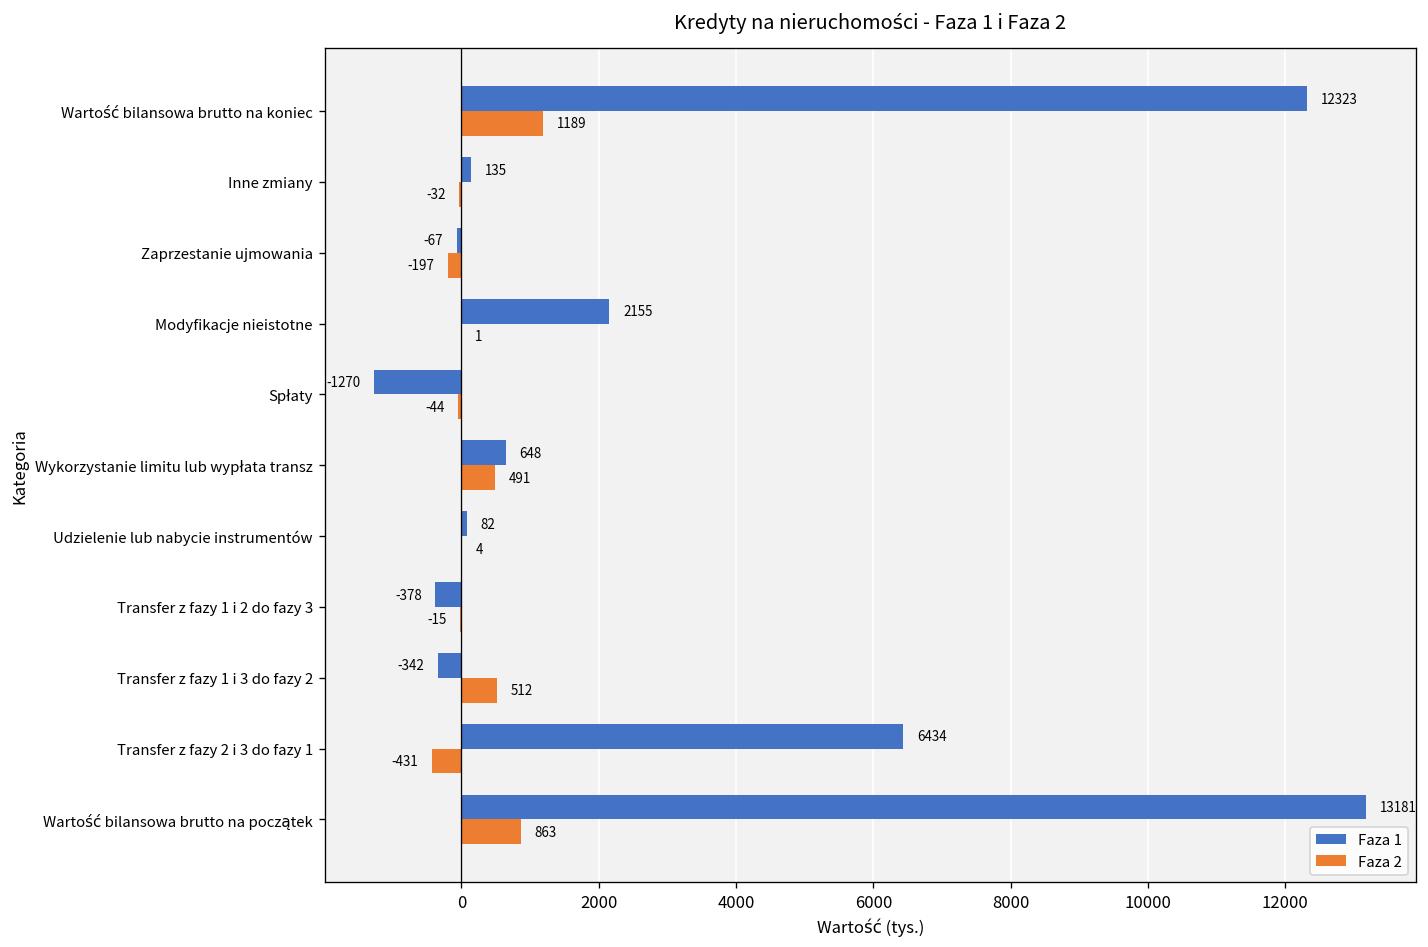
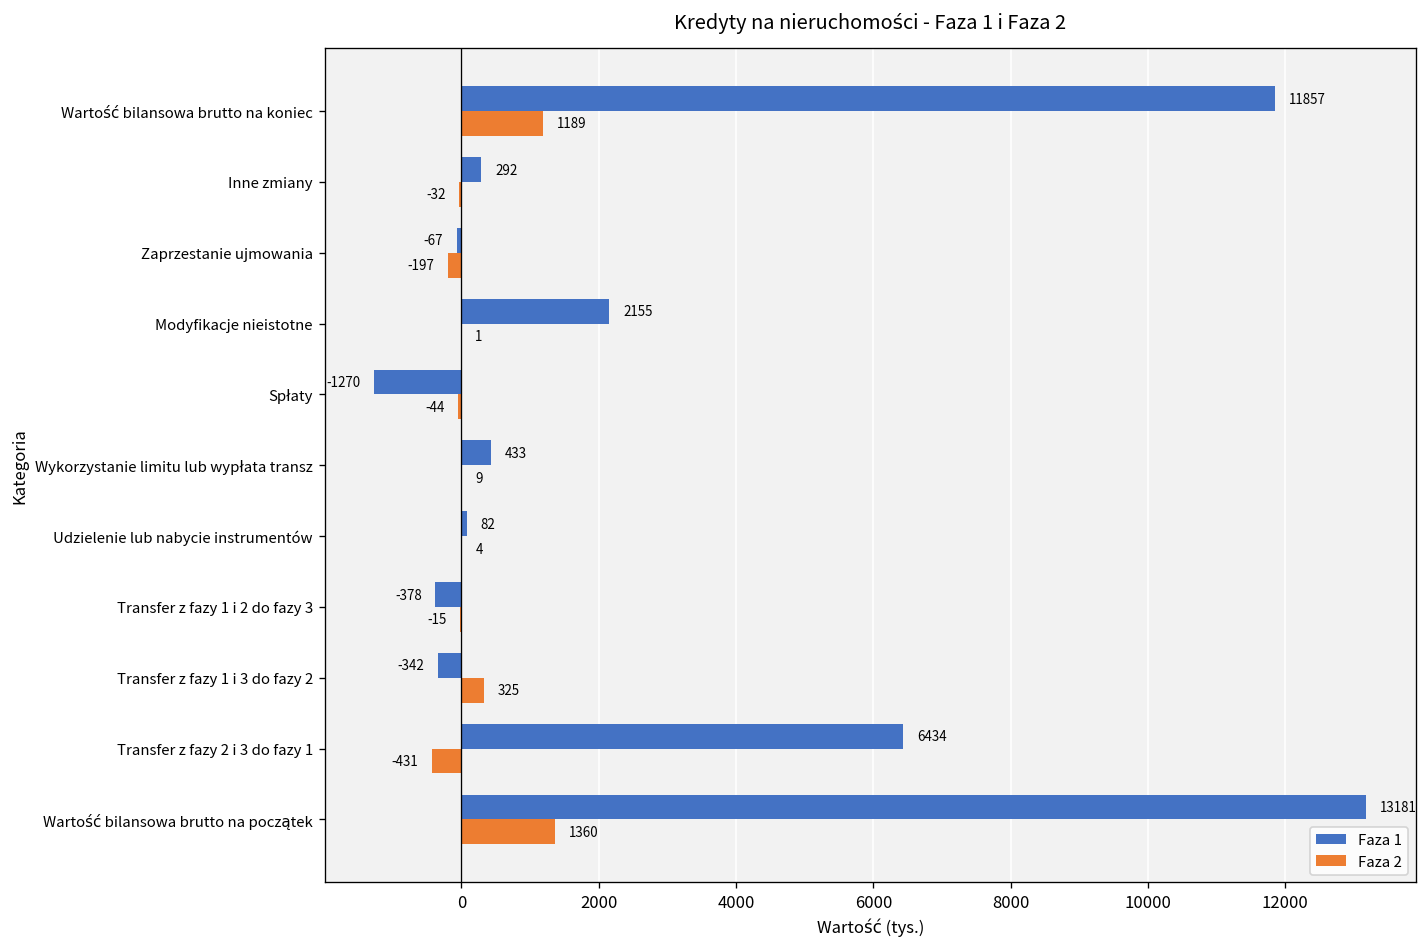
  {
    "Faza 1": {
-     "Wartość bilansowa brutto na koniec": 12323,
-     "Inne zmiany": 135,
+     "Wartość bilansowa brutto na koniec": 11857,
+     "Inne zmiany": 292,
      "Zaprzestanie ujmowania": -67,
      "Modyfikacje nieistotne": 2155,
      "Spłaty": -1270,
-     "Wykorzystanie limitu lub wypłata transz": 648,
+     "Wykorzystanie limitu lub wypłata transz": 433,
      "Udzielenie lub nabycie instrumentów": 82,
      "Transfer z fazy 1 i 2 do fazy 3": -378,
      "Transfer z fazy 1 i 3 do fazy 2": -342,
      "Transfer z fazy 2 i 3 do fazy 1": 6434,
      "Wartość bilansowa brutto na początek": 13181
    },
    "Faza 2": {
      "Wartość bilansowa brutto na koniec": 1189,
      "Inne zmiany": -32,
      "Zaprzestanie ujmowania": -197,
      "Modyfikacje nieistotne": 1,
      "Spłaty": -44,
-     "Wykorzystanie limitu lub wypłata transz": 491,
+     "Wykorzystanie limitu lub wypłata transz": 9,
      "Udzielenie lub nabycie instrumentów": 4,
      "Transfer z fazy 1 i 2 do fazy 3": -15,
-     "Transfer z fazy 1 i 3 do fazy 2": 512,
+     "Transfer z fazy 1 i 3 do fazy 2": 325,
      "Transfer z fazy 2 i 3 do fazy 1": -431,
-     "Wartość bilansowa brutto na początek": 863
+     "Wartość bilansowa brutto na początek": 1360
    }
  }
